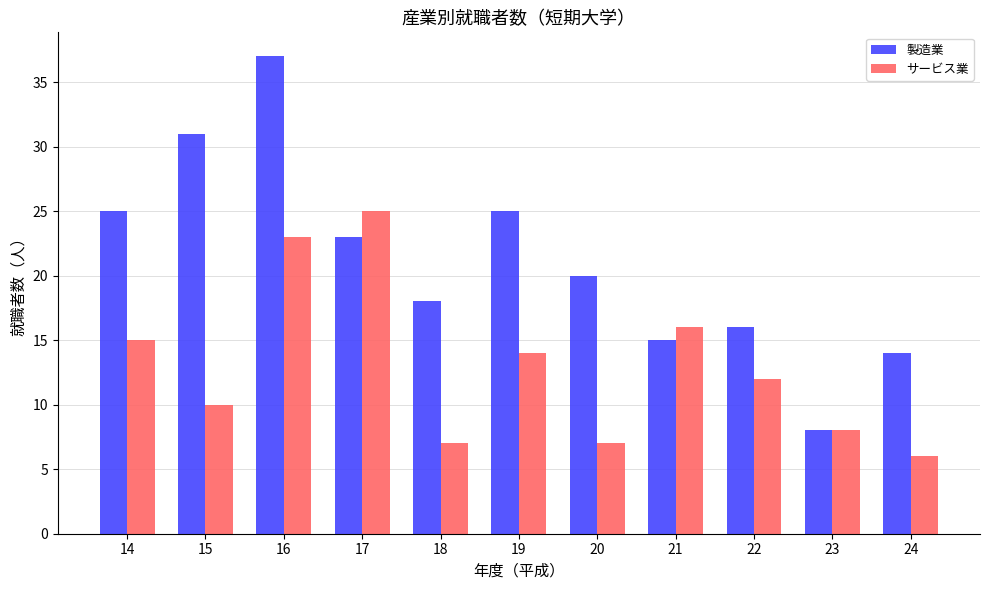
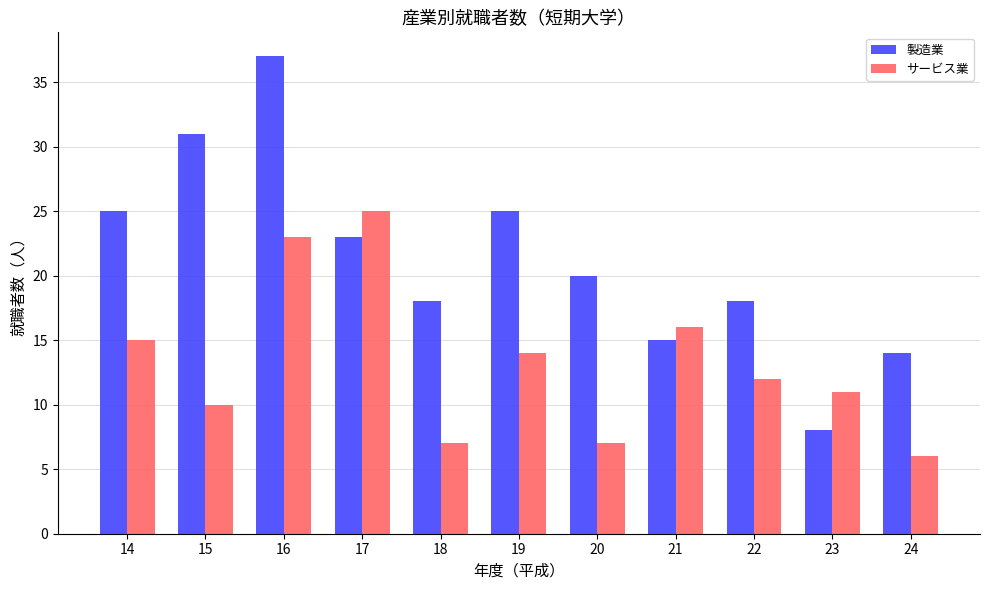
  {
    "製造業": {
      "14": 25,
      "15": 31,
      "16": 37,
      "17": 23,
      "18": 18,
      "19": 25,
      "20": 20,
      "21": 15,
-     "22": 16,
+     "22": 18,
      "23": 8,
      "24": 14
    },
    "サービス業": {
      "14": 15,
      "15": 10,
      "16": 23,
      "17": 25,
      "18": 7,
      "19": 14,
      "20": 7,
      "21": 16,
      "22": 12,
-     "23": 8,
+     "23": 11,
      "24": 6
    }
  }
